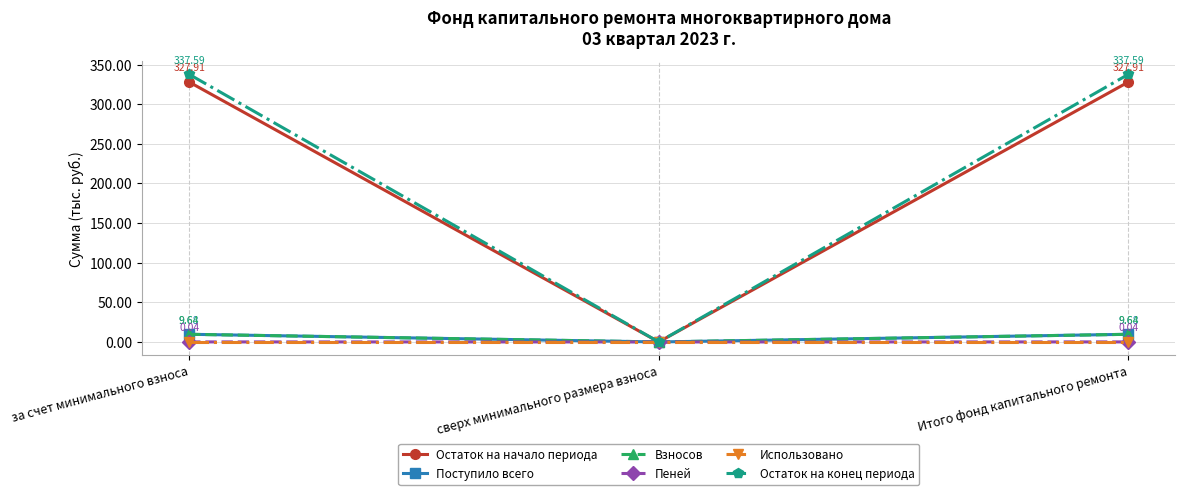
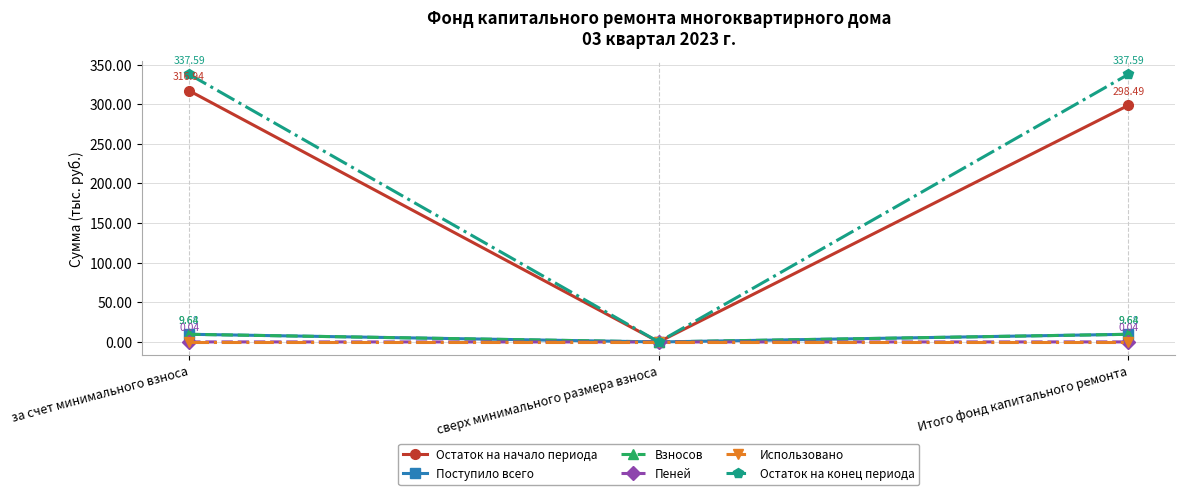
  {
    "Остаток на начало периода": {
-     "за счет минимального взноса": 327.91,
-     "Итого фонд капитального ремонта": 327.91
+     "за счет минимального взноса": 316.94,
+     "Итого фонд капитального ремонта": 298.49
    },
    "Использовано": {
      "за счет минимального взноса": 0,
      "Итого фонд капитального ремонта": 0
    }
  }
